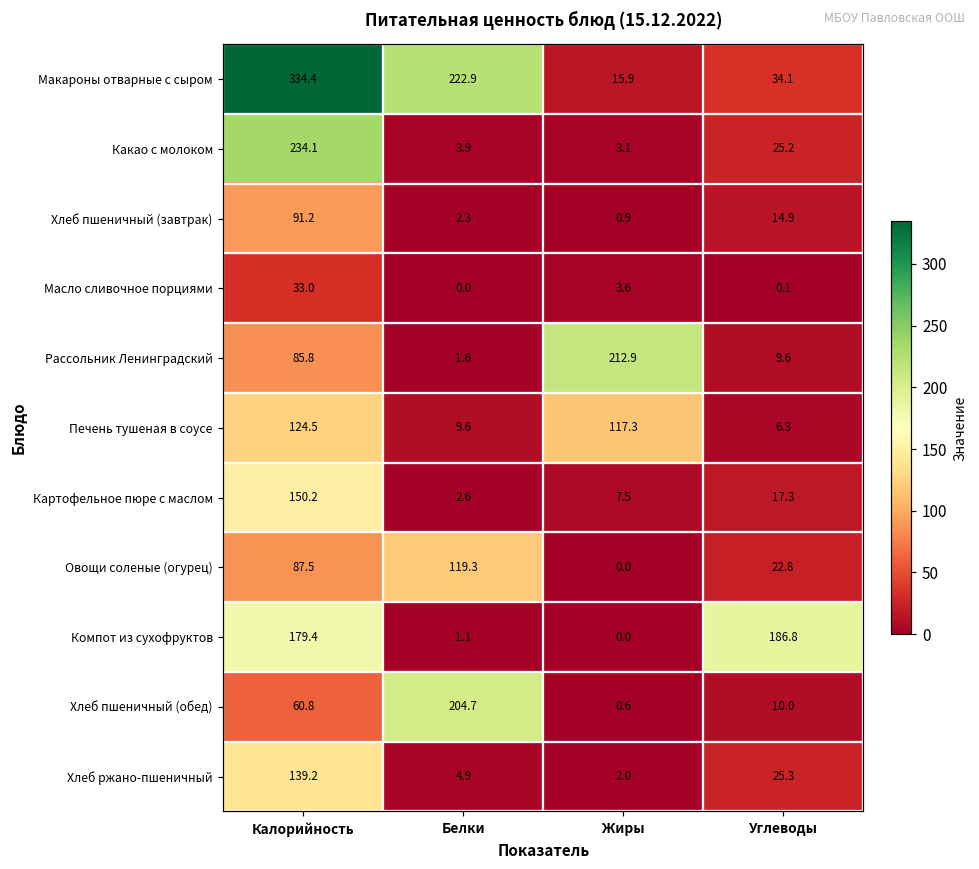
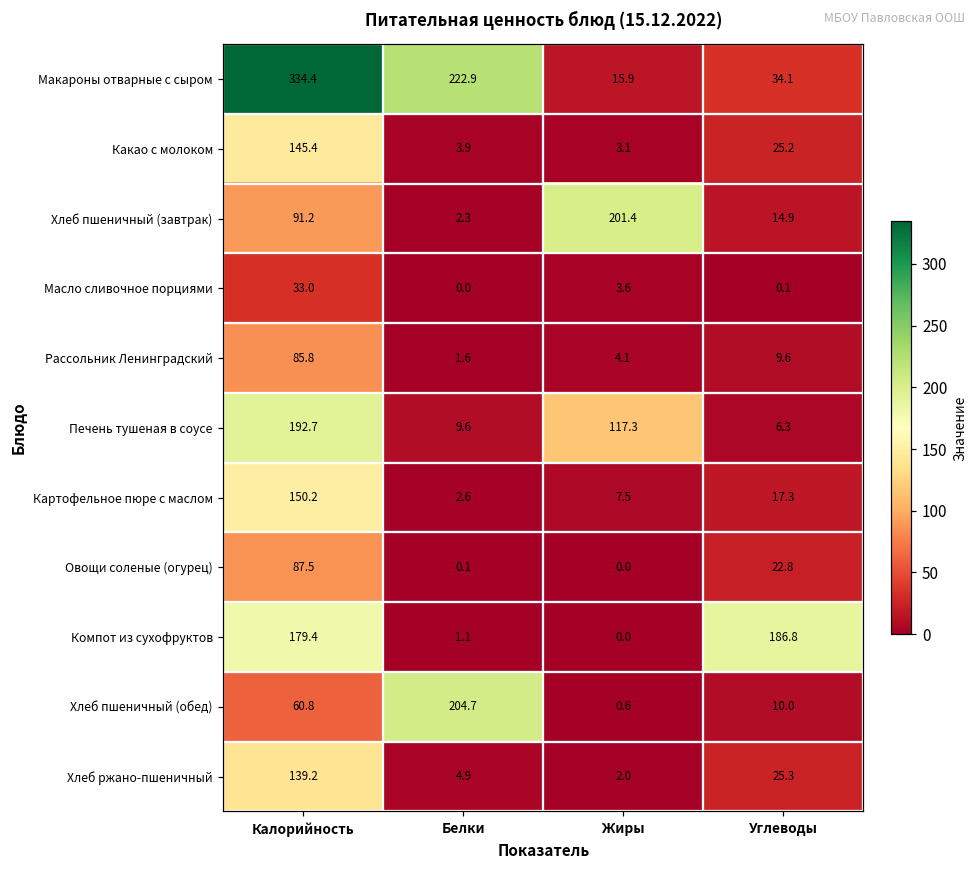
  {
    "Макароны отварные с сыром": {
      "Калорийность": 334.4,
      "Белки": 222.9,
      "Жиры": 15.9,
      "Углеводы": 34.1
    },
    "Какао с молоком": {
-     "Калорийность": 234.1,
+     "Калорийность": 145.4,
      "Белки": 3.9,
      "Жиры": 3.1,
      "Углеводы": 25.2
    },
    "Хлеб пшеничный (завтрак)": {
      "Калорийность": 91.2,
      "Белки": 2.3,
-     "Жиры": 0.9,
+     "Жиры": 201.4,
      "Углеводы": 14.9
    },
    "Масло сливочное порциями": {
      "Калорийность": 33.0,
      "Белки": 0.0,
      "Жиры": 3.6,
      "Углеводы": 0.1
    },
    "Рассольник Ленинградский": {
      "Калорийность": 85.8,
      "Белки": 1.6,
-     "Жиры": 212.9,
+     "Жиры": 4.1,
      "Углеводы": 9.6
    },
    "Печень тушеная в соусе": {
-     "Калорийность": 124.5,
+     "Калорийность": 192.7,
      "Белки": 9.6,
      "Жиры": 117.3,
      "Углеводы": 6.3
    },
    "Картофельное пюре с маслом": {
      "Калорийность": 150.2,
      "Белки": 2.6,
      "Жиры": 7.5,
      "Углеводы": 17.3
    },
    "Овощи соленые (огурец)": {
      "Калорийность": 87.5,
-     "Белки": 119.3,
+     "Белки": 0.1,
      "Жиры": 0.0,
      "Углеводы": 22.8
    },
    "Компот из сухофруктов": {
      "Калорийность": 179.4,
      "Белки": 1.1,
      "Жиры": 0.0,
      "Углеводы": 186.8
    },
    "Хлеб пшеничный (обед)": {
      "Калорийность": 60.8,
      "Белки": 204.7,
      "Жиры": 0.6,
      "Углеводы": 10.0
    },
    "Хлеб ржано-пшеничный": {
      "Калорийность": 139.2,
      "Белки": 4.9,
      "Жиры": 2.0,
      "Углеводы": 25.3
    }
  }
